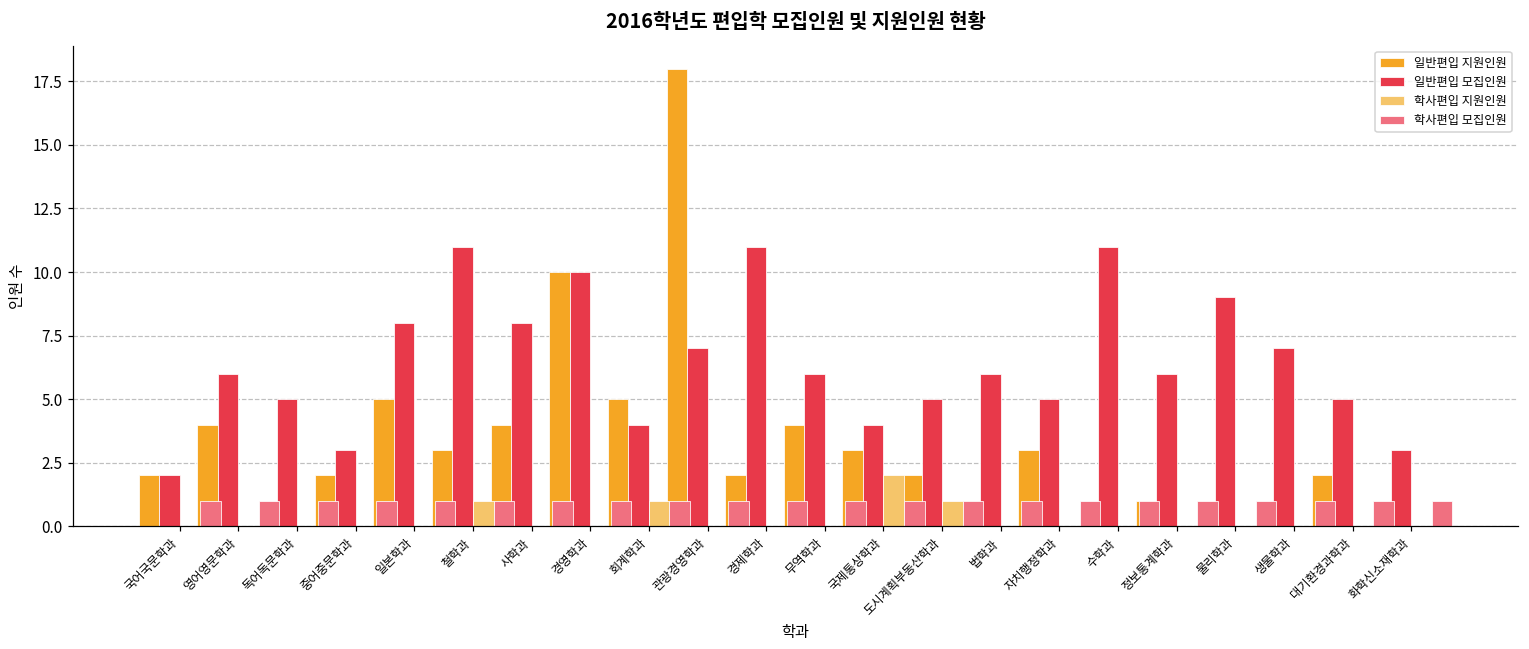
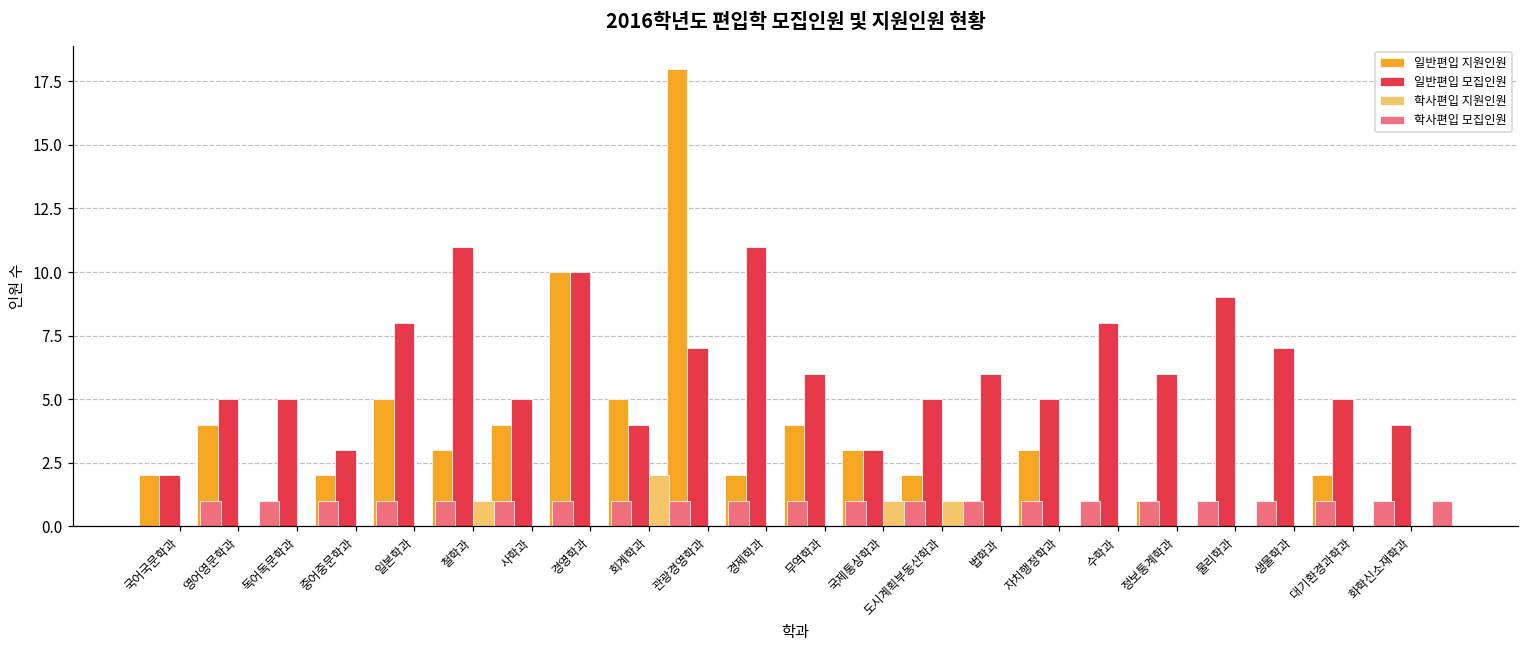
  {
    "일반편입 모집인원": {
      "국어국문학과": 2,
-     "영어영문학과": 6,
+     "영어영문학과": 5,
      "독어독문학과": 5,
      "중어중문학과": 3,
      "일본학과": 8,
      "철학과": 11,
-     "사학과": 8,
+     "사학과": 5,
      "경영학과": 10,
      "회계학과": 4,
      "관광경영학과": 7,
      "경제학과": 11,
      "무역학과": 6,
-     "국제통상학과": 4,
+     "국제통상학과": 3,
      "도시계획부동산학과": 5,
      "법학과": 6,
      "자치행정학과": 5,
-     "수학과": 11,
+     "수학과": 8,
      "정보통계학과": 6,
      "물리학과": 9,
      "생물학과": 7,
      "대기환경과학과": 5,
-     "화학신소재학과": 3
+     "화학신소재학과": 4
    },
    "학사편입 지원인원": {
      "국어국문학과": 0,
      "영어영문학과": 0,
      "독어독문학과": 0,
      "중어중문학과": 0,
      "일본학과": 0,
      "철학과": 1,
      "사학과": 0,
      "경영학과": 0,
-     "회계학과": 1,
+     "회계학과": 2,
      "관광경영학과": 0,
      "경제학과": 0,
      "무역학과": 0,
-     "국제통상학과": 2,
+     "국제통상학과": 1,
      "도시계획부동산학과": 1,
      "법학과": 0,
      "자치행정학과": 0,
      "수학과": 0,
      "정보통계학과": 0,
      "물리학과": 0,
      "생물학과": 0,
      "대기환경과학과": 0,
      "화학신소재학과": 0
    }
  }
